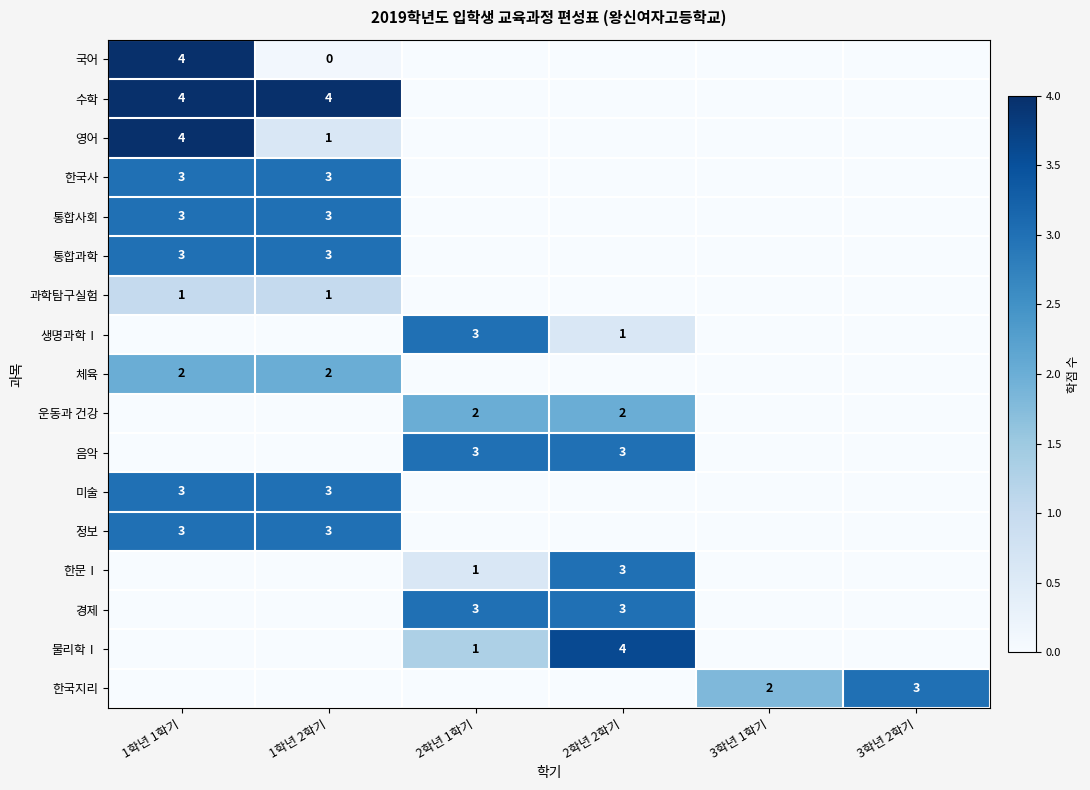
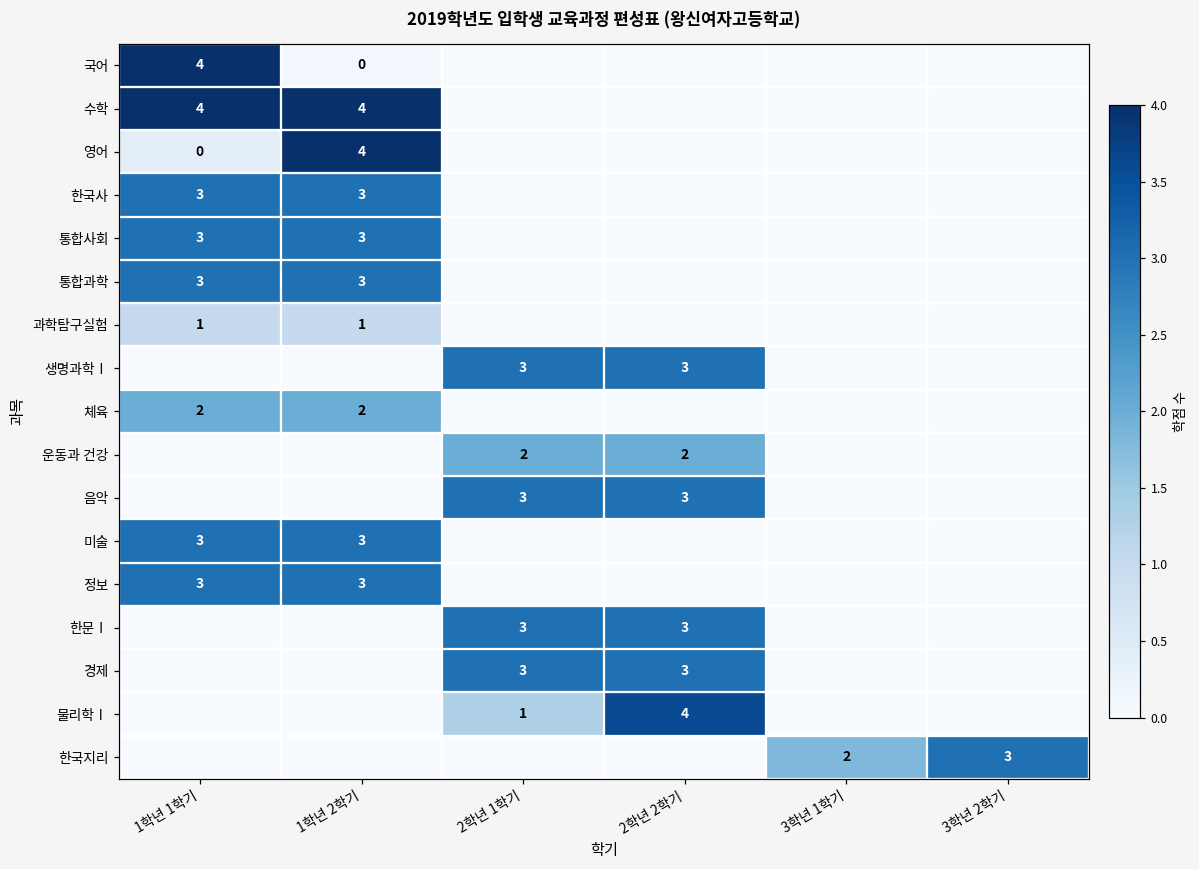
  {
    "국어": {
      "1학년 1학기": 4,
      "1학년 2학기": 0
    },
    "수학": {
      "1학년 1학기": 4,
      "1학년 2학기": 4
    },
    "영어": {
-     "1학년 1학기": 4,
-     "1학년 2학기": 1
+     "1학년 1학기": 0,
+     "1학년 2학기": 4
    },
    "한국사": {
      "1학년 1학기": 3,
      "1학년 2학기": 3
    },
    "통합사회": {
      "1학년 1학기": 3,
      "1학년 2학기": 3
    },
    "통합과학": {
      "1학년 1학기": 3,
      "1학년 2학기": 3
    },
    "과학탐구실험": {
      "1학년 1학기": 1,
      "1학년 2학기": 1
    },
    "생명과학Ⅰ": {
      "2학년 1학기": 3,
-     "2학년 2학기": 1
+     "2학년 2학기": 3
    },
    "체육": {
      "1학년 1학기": 2,
      "1학년 2학기": 2
    },
    "운동과 건강": {
      "2학년 1학기": 2,
      "2학년 2학기": 2
    },
    "음악": {
      "2학년 1학기": 3,
      "2학년 2학기": 3
    },
    "미술": {
      "1학년 1학기": 3,
      "1학년 2학기": 3
    },
    "정보": {
      "1학년 1학기": 3,
      "1학년 2학기": 3
    },
    "한문Ⅰ": {
-     "2학년 1학기": 1,
+     "2학년 1학기": 3,
      "2학년 2학기": 3
    },
    "경제": {
      "2학년 1학기": 3,
      "2학년 2학기": 3
    },
    "물리학Ⅰ": {
      "2학년 1학기": 1,
      "2학년 2학기": 4
    },
    "한국지리": {
      "3학년 1학기": 2,
      "3학년 2학기": 3
    }
  }
